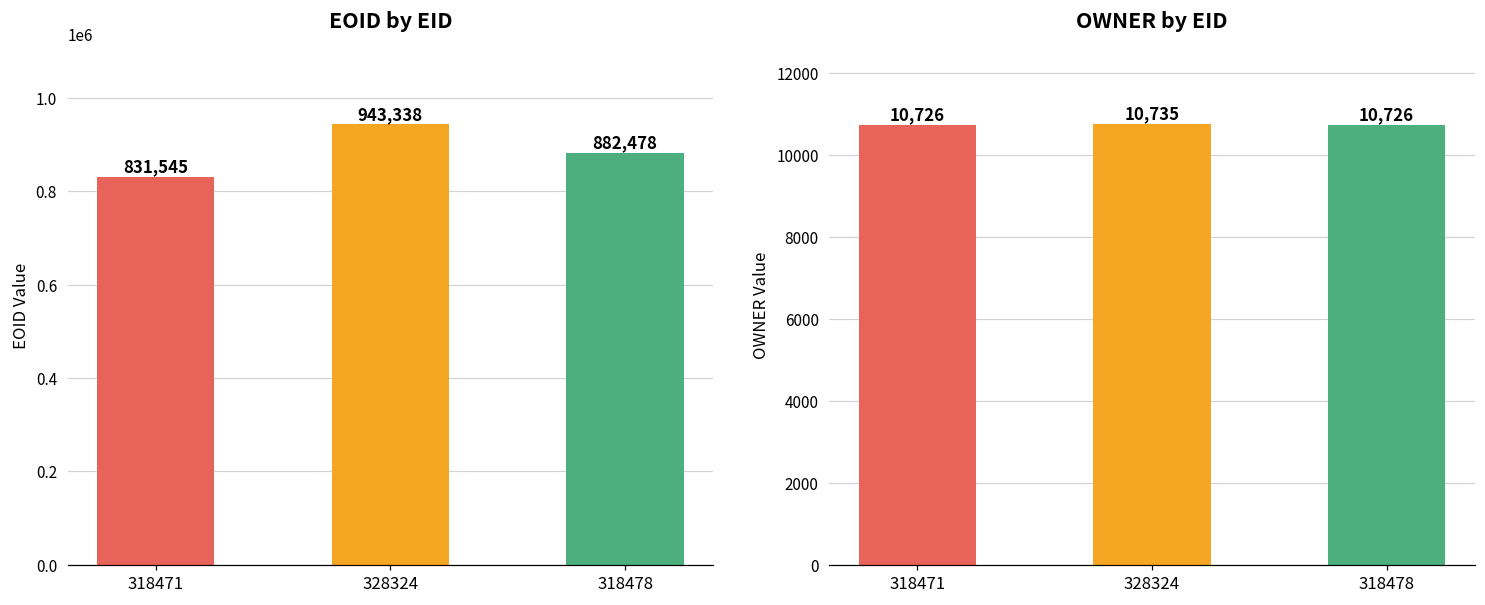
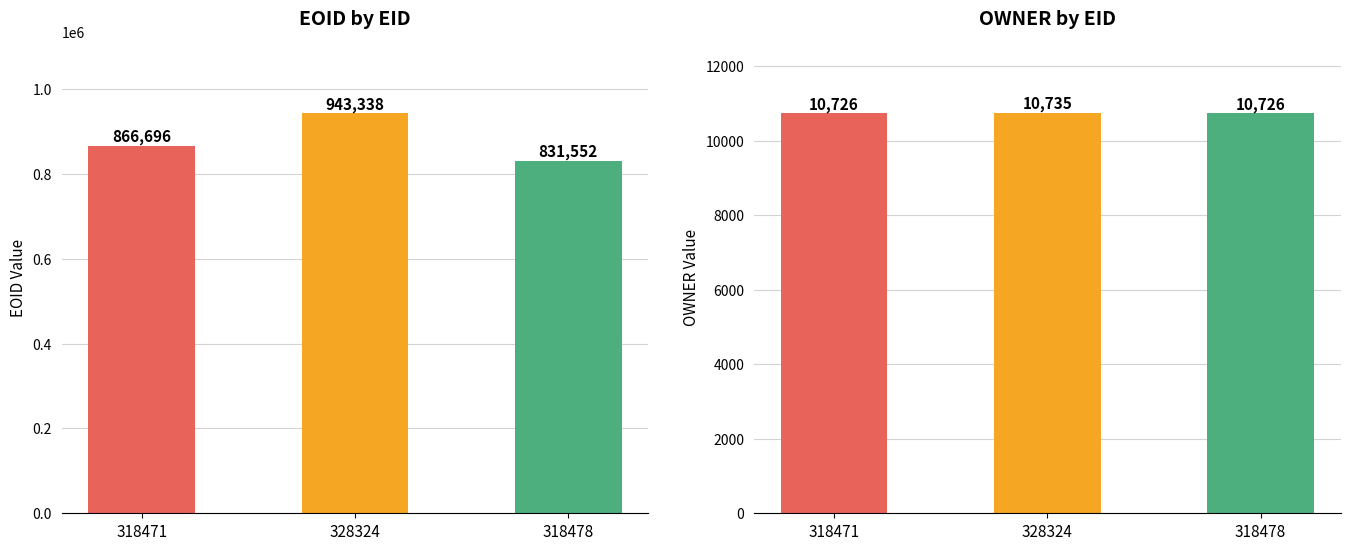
  {
    "EOID by EID": {
-     "318471": "831,545",
+     "318471": "866,696",
      "328324": "943,338",
-     "318478": "882,478"
+     "318478": "831,552"
    },
    "OWNER by EID": {
      "318471": "10,726",
      "328324": "10,735",
      "318478": "10,726"
    }
  }
